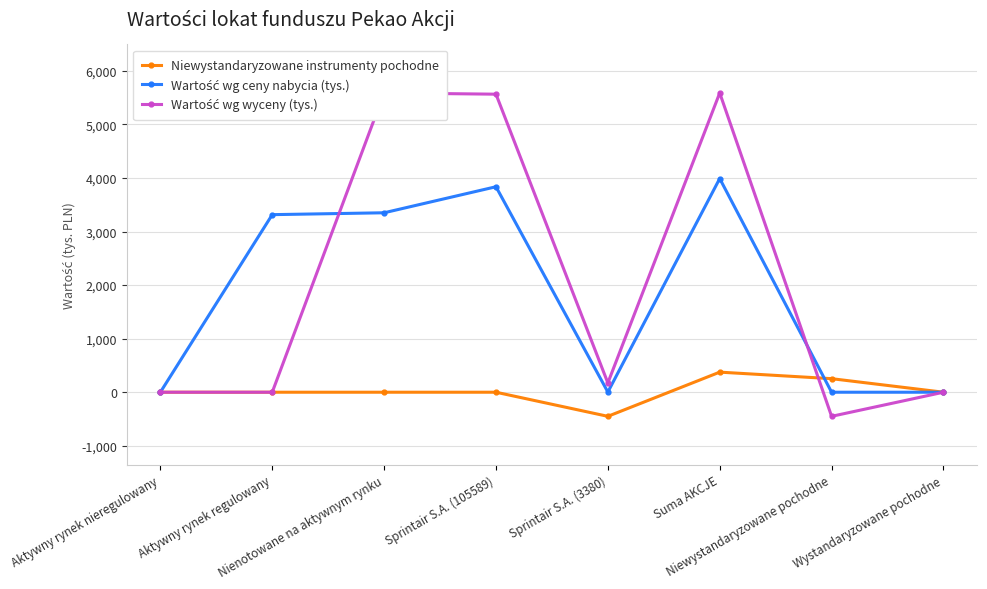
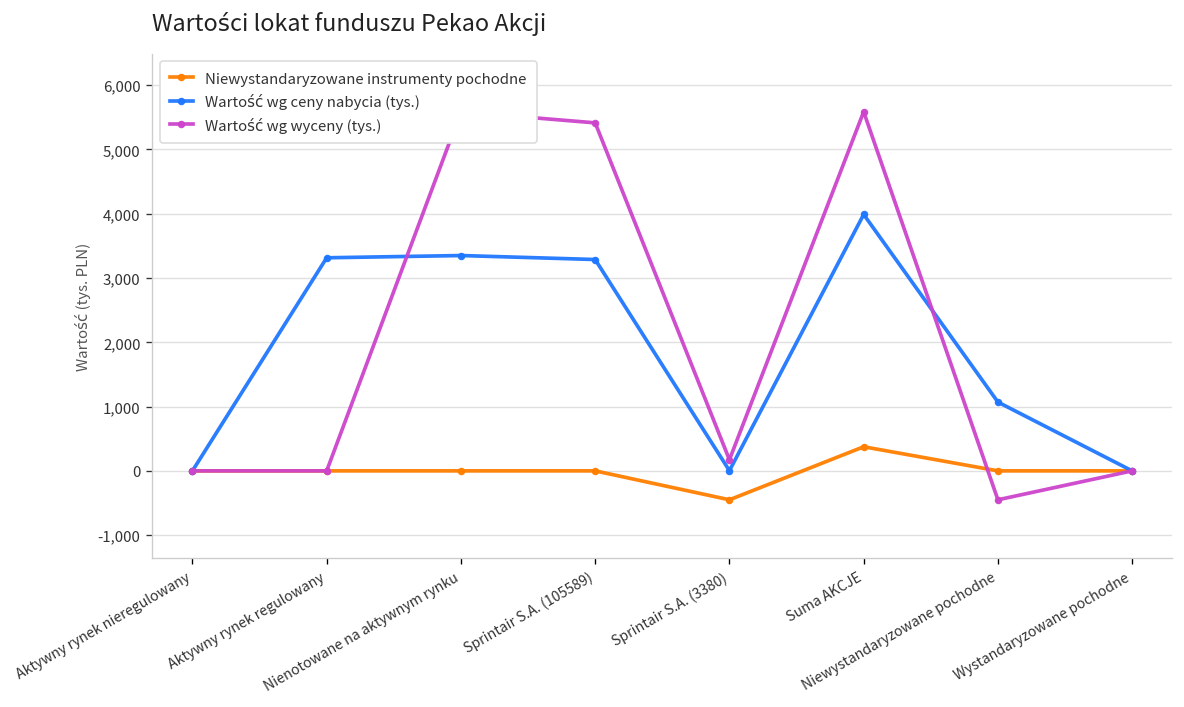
  {
    "Niewystandaryzowane instrumenty pochodne": {
      "Nienotowane na aktywnym rynku": "0",
      "Sprintair S.A. (105589)": "0",
      "Sprintair S.A. (3380)": "-500",
      "Suma AKCJE": "400",
-     "Niewystandaryzowane pochodne": "300"
+     "Niewystandaryzowane pochodne": "0"
    },
    "Wartość wg ceny nabycia (tys.)": {
      "Aktywny rynek regulowany": "3,300",
      "Nienotowane na aktywnym rynku": "3,400",
-     "Sprintair S.A. (105589)": "3,800",
+     "Sprintair S.A. (105589)": "3,300",
      "Sprintair S.A. (3380)": "0",
      "Suma AKCJE": "4,000",
-     "Niewystandaryzowane pochodne": "0"
+     "Niewystandaryzowane pochodne": "1,100"
    },
    "Wartość wg wyceny (tys.)": {
-     "Sprintair S.A. (105589)": "5,600",
+     "Sprintair S.A. (105589)": "5,400",
      "Sprintair S.A. (3380)": "200",
      "Suma AKCJE": "5,600",
      "Niewystandaryzowane pochodne": "-500"
    }
  }
